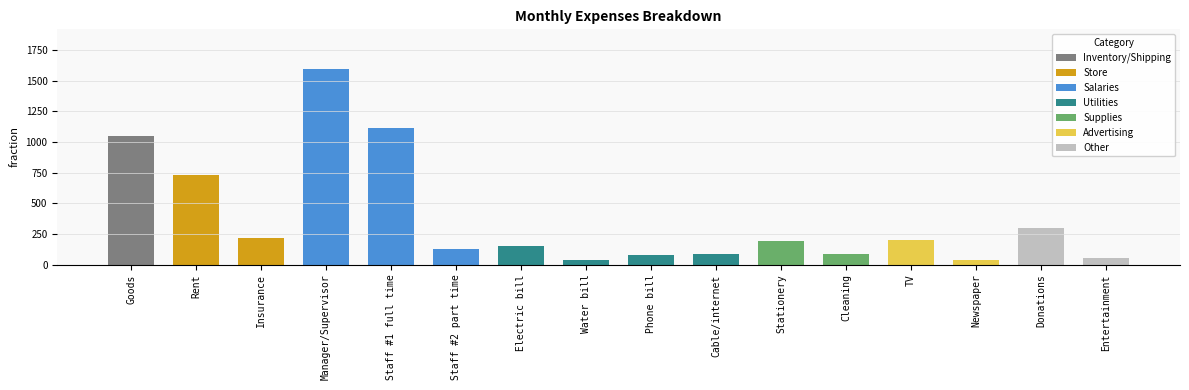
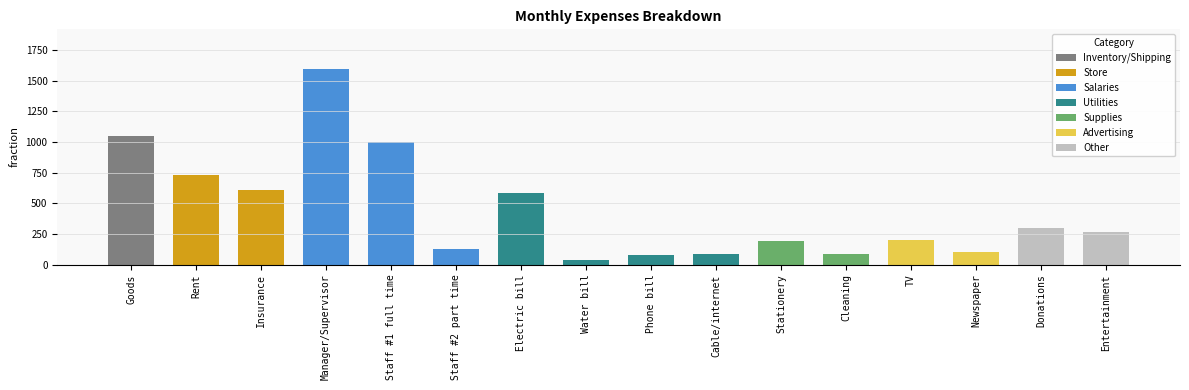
  {
    "Goods": 1050,
    "Rent": 730,
-   "Insurance": 220,
+   "Insurance": 610,
    "Manager/Supervisor": 1600,
-   "Staff #1 full time": 1110,
+   "Staff #1 full time": 1000,
    "Staff #2 part time": 120,
-   "Electric bill": 150,
+   "Electric bill": 580,
    "Water bill": 40,
    "Phone bill": 80,
    "Cable/internet": 90,
    "Stationery": 200,
    "Cleaning": 90,
    "TV": 200,
-   "Newspaper": 30,
+   "Newspaper": 100,
    "Donations": 290,
-   "Entertainment": 50
+   "Entertainment": 270
  }
